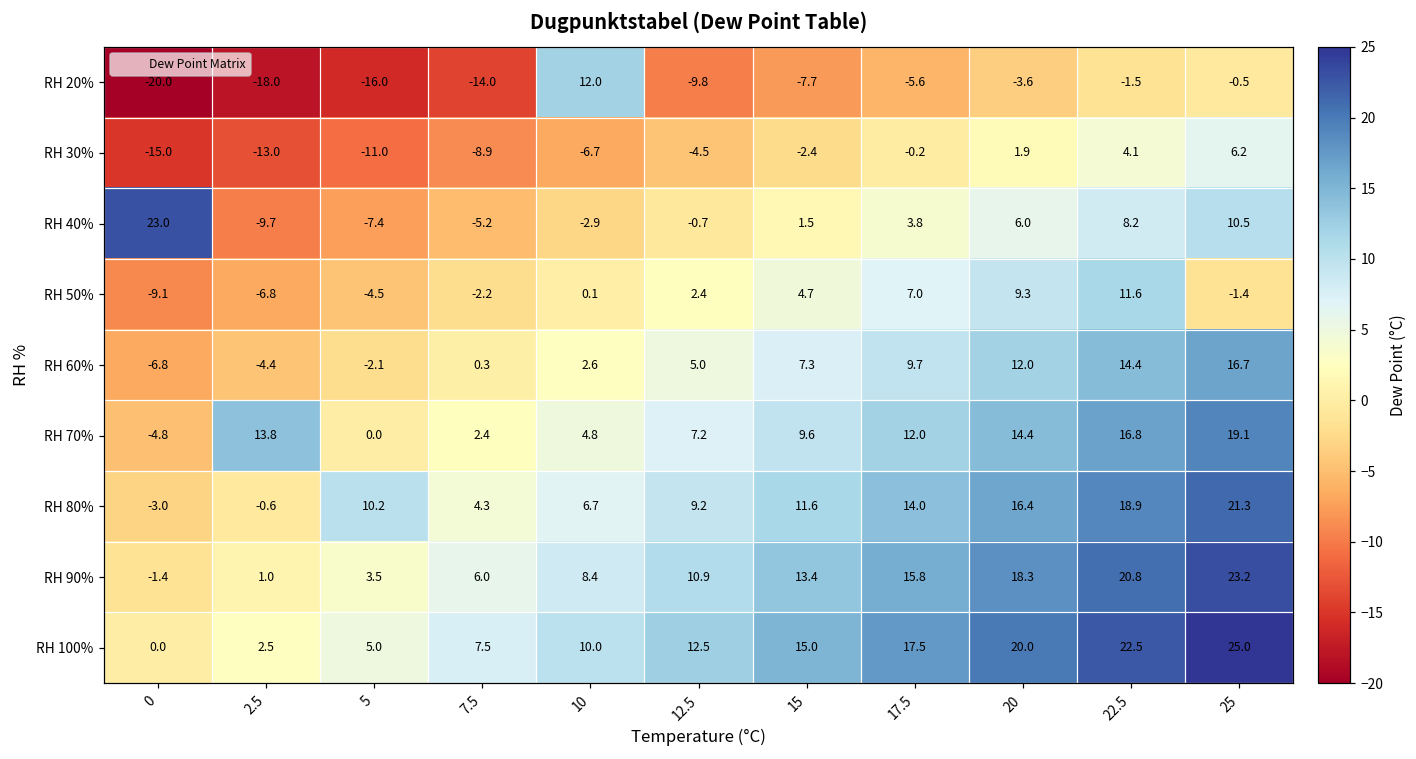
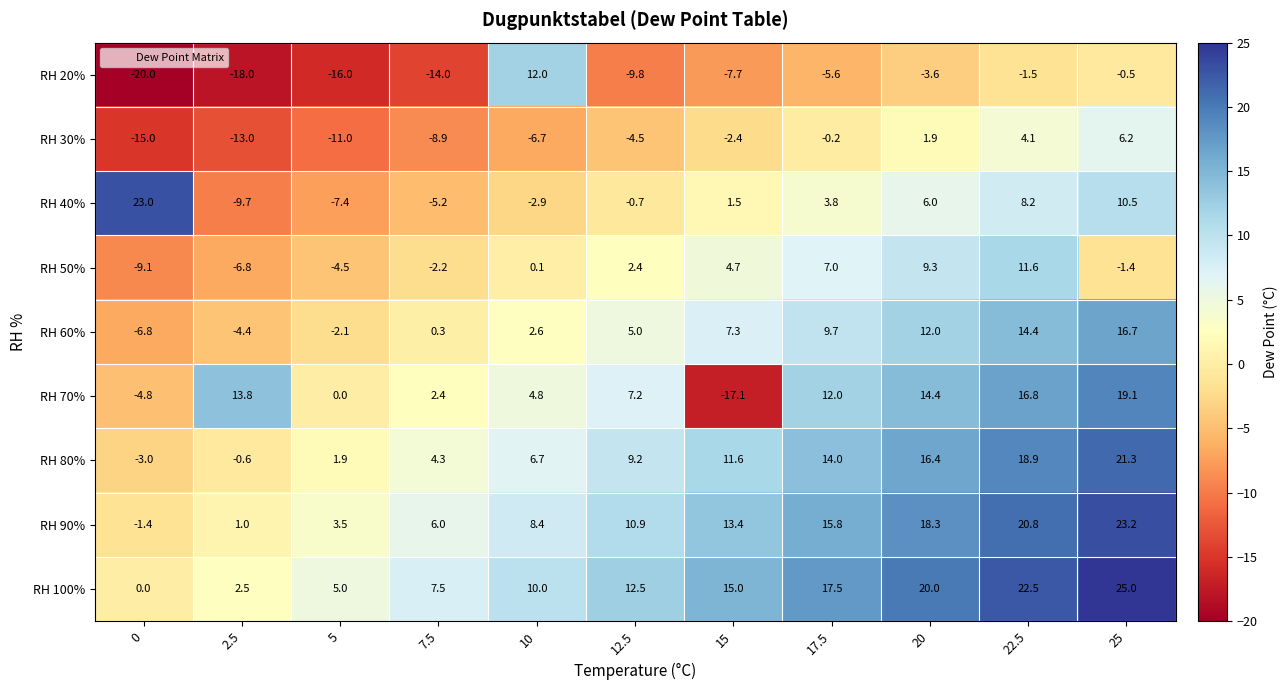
  {
    "RH 20%": {
      "0": -20.0,
      "2.5": -18.0,
      "5": -16.0,
      "7.5": -14.0,
      "10": 12.0,
      "12.5": -9.8,
      "15": -7.7,
      "17.5": -5.6,
      "20": -3.6,
      "22.5": -1.5,
      "25": -0.5
    },
    "RH 30%": {
      "0": -15.0,
      "2.5": -13.0,
      "5": -11.0,
      "7.5": -8.9,
      "10": -6.7,
      "12.5": -4.5,
      "15": -2.4,
      "17.5": -0.2,
      "20": 1.9,
      "22.5": 4.1,
      "25": 6.2
    },
    "RH 40%": {
      "0": 23.0,
      "2.5": -9.7,
      "5": -7.4,
      "7.5": -5.2,
      "10": -2.9,
      "12.5": -0.7,
      "15": 1.5,
      "17.5": 3.8,
      "20": 6.0,
      "22.5": 8.2,
      "25": 10.5
    },
    "RH 50%": {
      "0": -9.1,
      "2.5": -6.8,
      "5": -4.5,
      "7.5": -2.2,
      "10": 0.1,
      "12.5": 2.4,
      "15": 4.7,
      "17.5": 7.0,
      "20": 9.3,
      "22.5": 11.6,
      "25": -1.4
    },
    "RH 60%": {
      "0": -6.8,
      "2.5": -4.4,
      "5": -2.1,
      "7.5": 0.3,
      "10": 2.6,
      "12.5": 5.0,
      "15": 7.3,
      "17.5": 9.7,
      "20": 12.0,
      "22.5": 14.4,
      "25": 16.7
    },
    "RH 70%": {
      "0": -4.8,
      "2.5": 13.8,
      "5": 0.0,
      "7.5": 2.4,
      "10": 4.8,
      "12.5": 7.2,
-     "15": 9.6,
+     "15": -17.1,
      "17.5": 12.0,
      "20": 14.4,
      "22.5": 16.8,
      "25": 19.1
    },
    "RH 80%": {
      "0": -3.0,
      "2.5": -0.6,
-     "5": 10.2,
+     "5": 1.9,
      "7.5": 4.3,
      "10": 6.7,
      "12.5": 9.2,
      "15": 11.6,
      "17.5": 14.0,
      "20": 16.4,
      "22.5": 18.9,
      "25": 21.3
    },
    "RH 90%": {
      "0": -1.4,
      "2.5": 1.0,
      "5": 3.5,
      "7.5": 6.0,
      "10": 8.4,
      "12.5": 10.9,
      "15": 13.4,
      "17.5": 15.8,
      "20": 18.3,
      "22.5": 20.8,
      "25": 23.2
    },
    "RH 100%": {
      "0": 0.0,
      "2.5": 2.5,
      "5": 5.0,
      "7.5": 7.5,
      "10": 10.0,
      "12.5": 12.5,
      "15": 15.0,
      "17.5": 17.5,
      "20": 20.0,
      "22.5": 22.5,
      "25": 25.0
    }
  }
